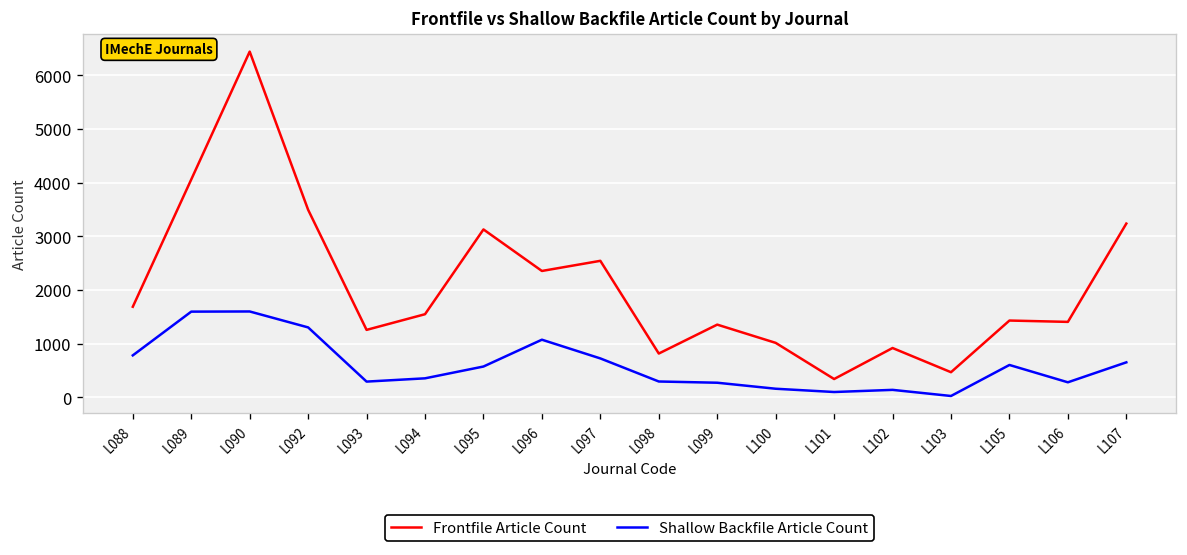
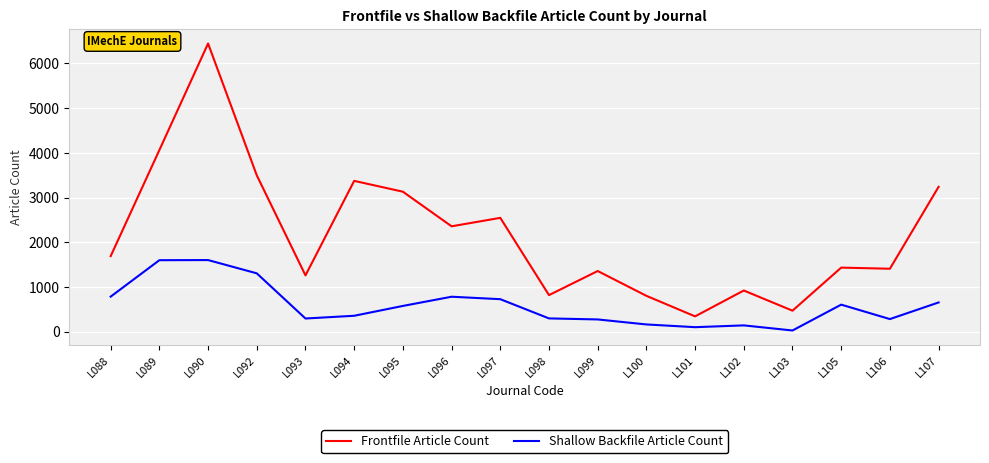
  {
    "Frontfile Article Count": {
      "L088": 1700,
      "L089": 4100,
      "L090": 6400,
      "L092": 3500,
      "L093": 1300,
-     "L094": 1600,
+     "L094": 3400,
      "L095": 3100,
      "L096": 2400,
      "L097": 2500,
      "L098": 800,
      "L099": 1400,
-     "L100": 1000,
+     "L100": 800,
      "L101": 300,
      "L102": 900,
      "L103": 500,
      "L105": 1400,
      "L106": 1400,
      "L107": 3200
    },
    "Shallow Backfile Article Count": {
      "L088": 800,
      "L089": 1600,
      "L090": 1600,
      "L092": 1300,
      "L093": 300,
      "L094": 400,
      "L095": 600,
-     "L096": 1100,
+     "L096": 800,
      "L097": 700,
      "L098": 300,
      "L099": 300,
      "L100": 200,
      "L101": 100,
      "L102": 100,
      "L103": 0,
      "L105": 600,
      "L106": 300,
      "L107": 700
    }
  }
